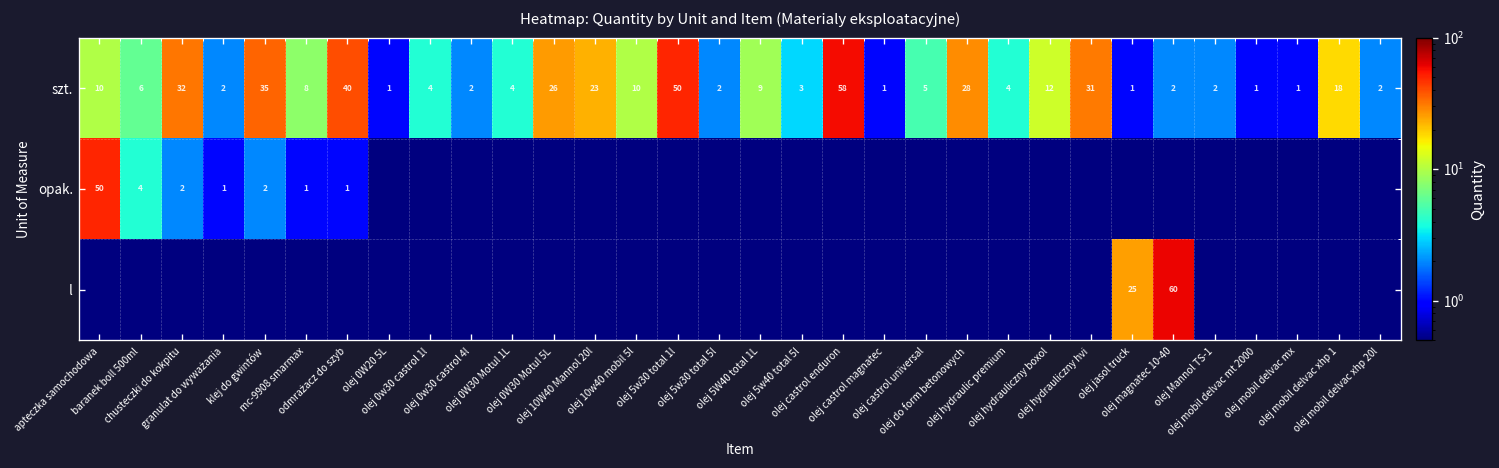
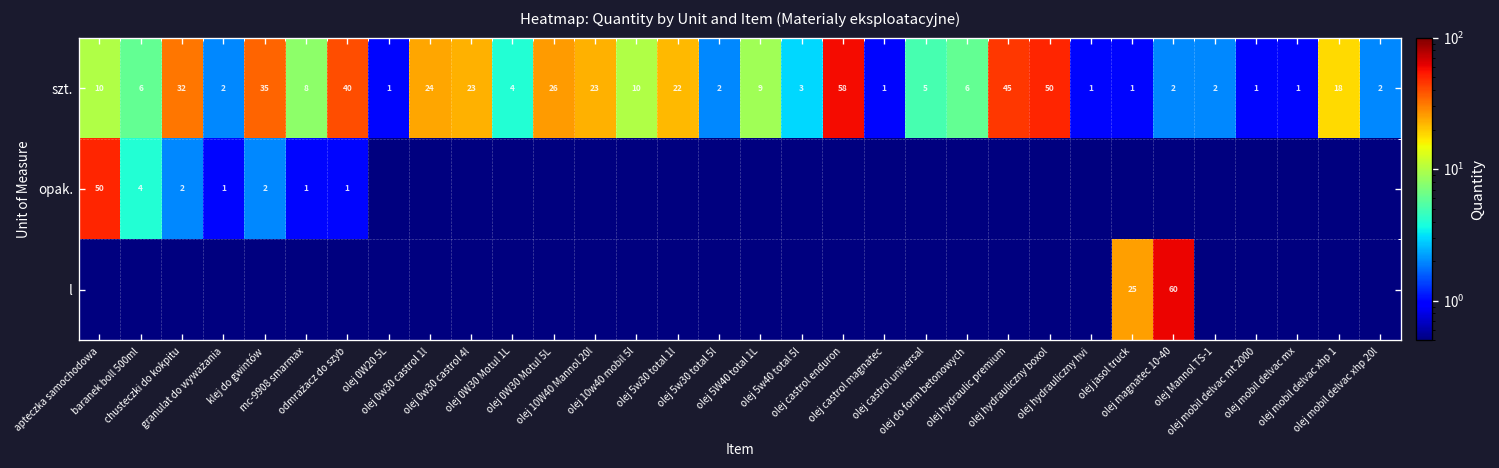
  {
    "szt.": {
      "apteczka samochodowa": 10,
      "baranek boll 500ml": 6,
      "chusteczki do kokpitu": 32,
      "granulat do wyważania": 2,
      "klej do gwintów": 35,
      "mc-9908 smarmax": 8,
      "odmrażacz do szyb": 40,
      "olej 0W20 5L": 1,
-     "olej 0w30 castrol 1l": 4,
-     "olej 0w30 castrol 4l": 2,
+     "olej 0w30 castrol 1l": 24,
+     "olej 0w30 castrol 4l": 23,
      "olej 0W30 Motul 1L": 4,
      "olej 0W30 Motul 5L": 26,
      "olej 10W40 Mannol 20l": 23,
      "olej 10w40 mobil 5l": 10,
-     "olej 5w30 total 1l": 50,
+     "olej 5w30 total 1l": 22,
      "olej 5w30 total 5l": 2,
      "olej 5W40 total 1L": 9,
      "olej 5w40 total 5l": 3,
      "olej castrol enduron": 58,
      "olej castrol magnatec": 1,
      "olej castrol universal": 5,
-     "olej do form betonowych": 28,
-     "olej hydraulic premium": 4,
-     "olej hydrauliczny boxol": 12,
-     "olej hydrauliczny hvi": 31,
+     "olej do form betonowych": 6,
+     "olej hydraulic premium": 45,
+     "olej hydrauliczny boxol": 50,
+     "olej hydrauliczny hvi": 1,
      "olej jasol truck": 1,
      "olej magnatec 10-40": 2,
      "olej Mannol TS-1": 2,
      "olej mobil delvac mt 2000": 1,
      "olej mobil delvac mx": 1,
      "olej mobil delvac xhp 1": 18,
      "olej mobil delvac xhp 20l": 2
    },
    "opak.": {
      "apteczka samochodowa": 50,
      "baranek boll 500ml": 4,
      "chusteczki do kokpitu": 2,
      "granulat do wyważania": 1,
      "klej do gwintów": 2,
      "mc-9908 smarmax": 1,
      "odmrażacz do szyb": 1
    },
    "l": {
      "olej jasol truck": 25,
      "olej magnatec 10-40": 60
    }
  }
